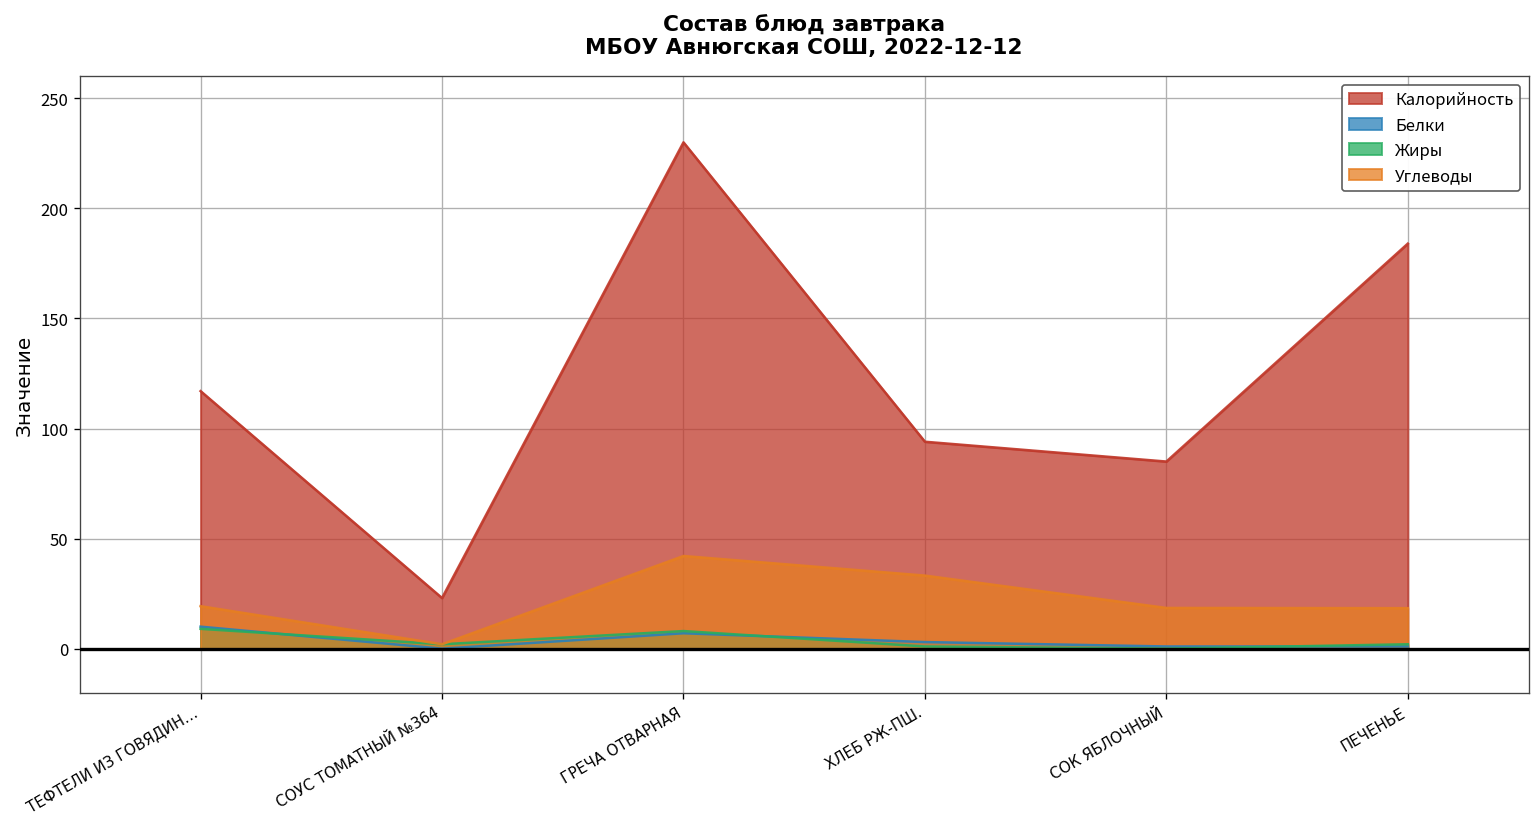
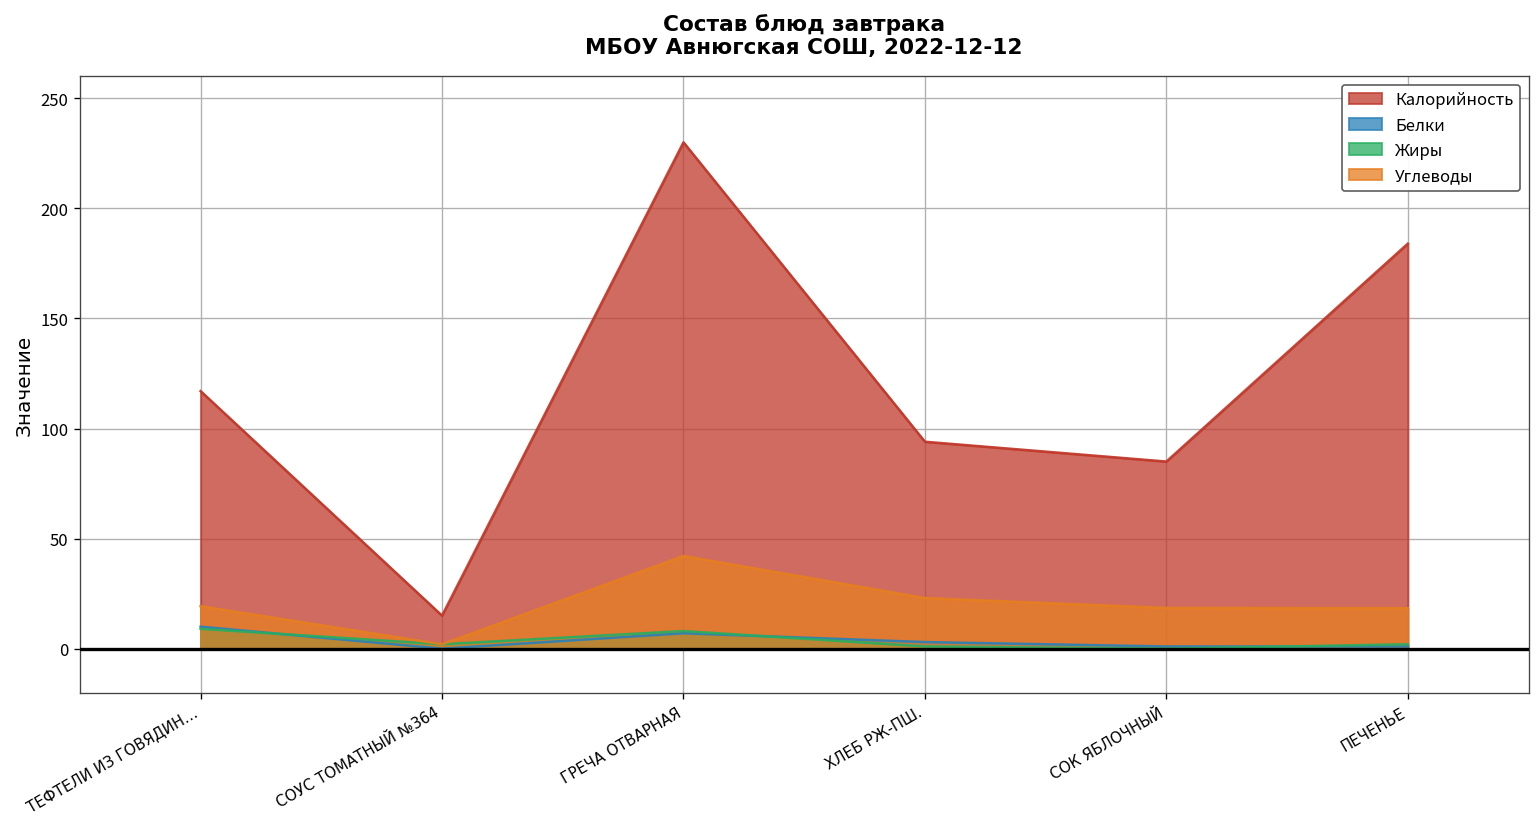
  {
    "Калорийность": {
      "ТЕФТЕЛИ ИЗ ГОВЯДИН…": 117,
-     "СОУС ТОМАТНЫЙ №364": 23,
+     "СОУС ТОМАТНЫЙ №364": 15,
      "ГРЕЧА ОТВАРНАЯ": 230,
      "ХЛЕБ РЖ-ПШ.": 94,
      "СОК ЯБЛОЧНЫЙ": 85,
      "ПЕЧЕНЬЕ": 184
    },
    "Белки": {
      "СОУС ТОМАТНЫЙ №364": 0,
      "ХЛЕБ РЖ-ПШ.": 3
    },
    "Жиры": {
      "ХЛЕБ РЖ-ПШ.": 1
    },
    "Углеводы": {
      "ТЕФТЕЛИ ИЗ ГОВЯДИН…": 19,
      "ГРЕЧА ОТВАРНАЯ": 42,
-     "ХЛЕБ РЖ-ПШ.": 33,
+     "ХЛЕБ РЖ-ПШ.": 23,
      "СОК ЯБЛОЧНЫЙ": 19,
      "ПЕЧЕНЬЕ": 18
    }
  }
